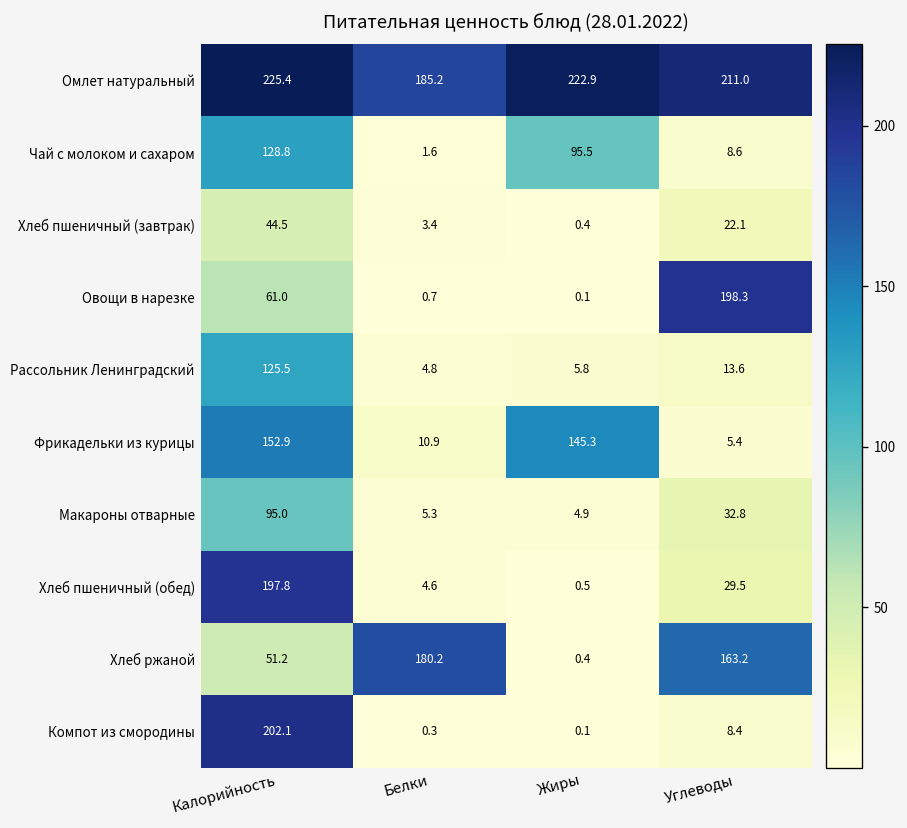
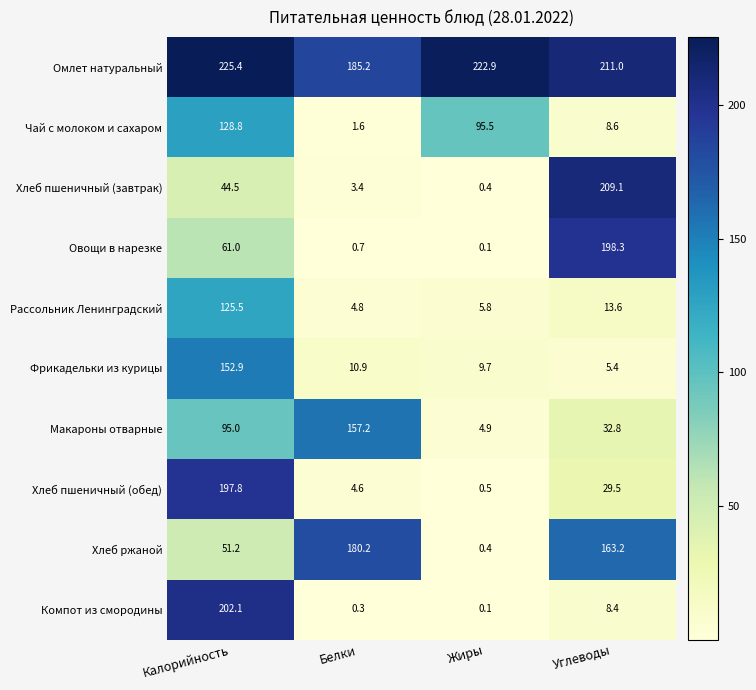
  {
    "Омлет натуральный": {
      "Калорийность": 225.4,
      "Белки": 185.2,
      "Жиры": 222.9,
      "Углеводы": 211.0
    },
    "Чай с молоком и сахаром": {
      "Калорийность": 128.8,
      "Белки": 1.6,
      "Жиры": 95.5,
      "Углеводы": 8.6
    },
    "Хлеб пшеничный (завтрак)": {
      "Калорийность": 44.5,
      "Белки": 3.4,
      "Жиры": 0.4,
-     "Углеводы": 22.1
+     "Углеводы": 209.1
    },
    "Овощи в нарезке": {
      "Калорийность": 61.0,
      "Белки": 0.7,
      "Жиры": 0.1,
      "Углеводы": 198.3
    },
    "Рассольник Ленинградский": {
      "Калорийность": 125.5,
      "Белки": 4.8,
      "Жиры": 5.8,
      "Углеводы": 13.6
    },
    "Фрикадельки из курицы": {
      "Калорийность": 152.9,
      "Белки": 10.9,
-     "Жиры": 145.3,
+     "Жиры": 9.7,
      "Углеводы": 5.4
    },
    "Макароны отварные": {
      "Калорийность": 95.0,
-     "Белки": 5.3,
+     "Белки": 157.2,
      "Жиры": 4.9,
      "Углеводы": 32.8
    },
    "Хлеб пшеничный (обед)": {
      "Калорийность": 197.8,
      "Белки": 4.6,
      "Жиры": 0.5,
      "Углеводы": 29.5
    },
    "Хлеб ржаной": {
      "Калорийность": 51.2,
      "Белки": 180.2,
      "Жиры": 0.4,
      "Углеводы": 163.2
    },
    "Компот из смородины": {
      "Калорийность": 202.1,
      "Белки": 0.3,
      "Жиры": 0.1,
      "Углеводы": 8.4
    }
  }
